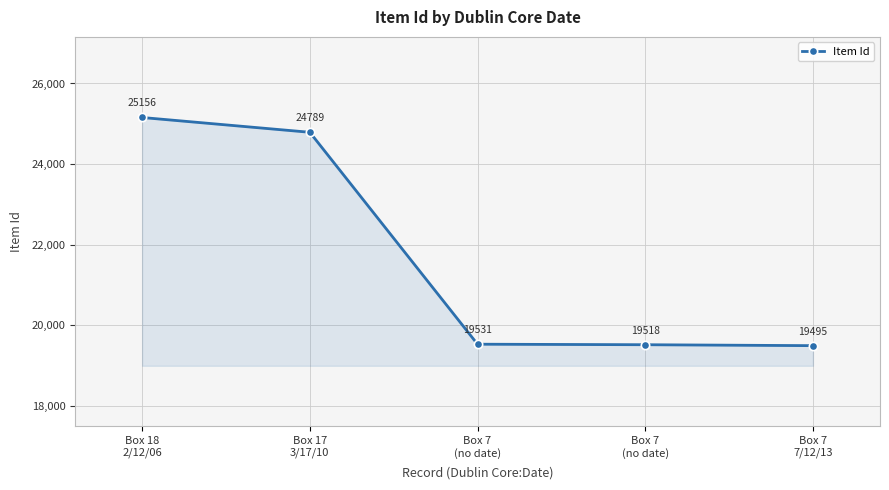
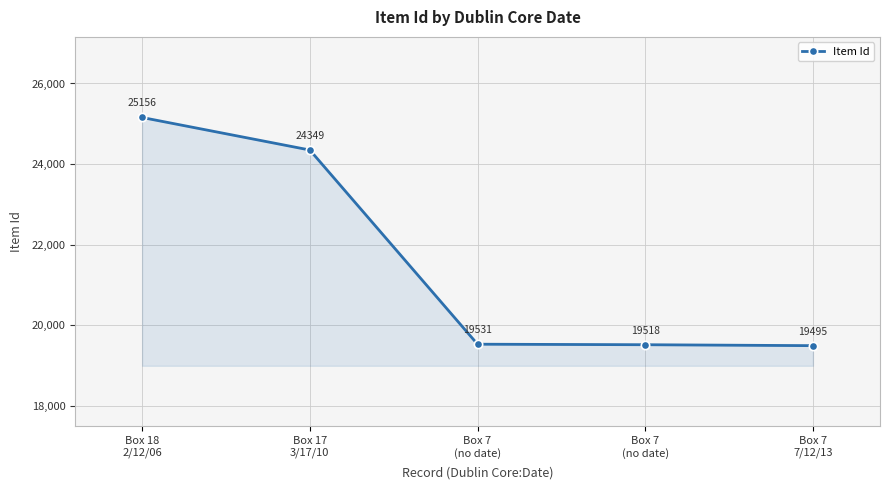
  {
    "Box 18 2/12/06": 25156,
-   "Box 17 3/17/10": 24789,
+   "Box 17 3/17/10": 24349,
    "Box 7 7/12/13": 19495
  }
